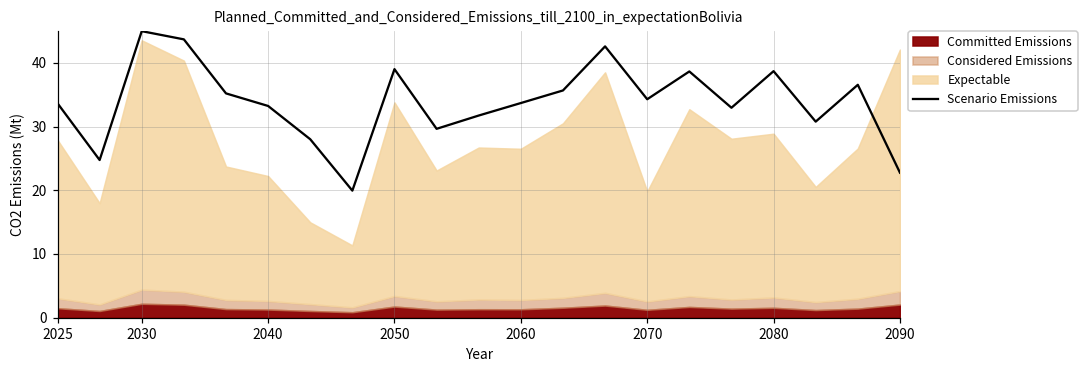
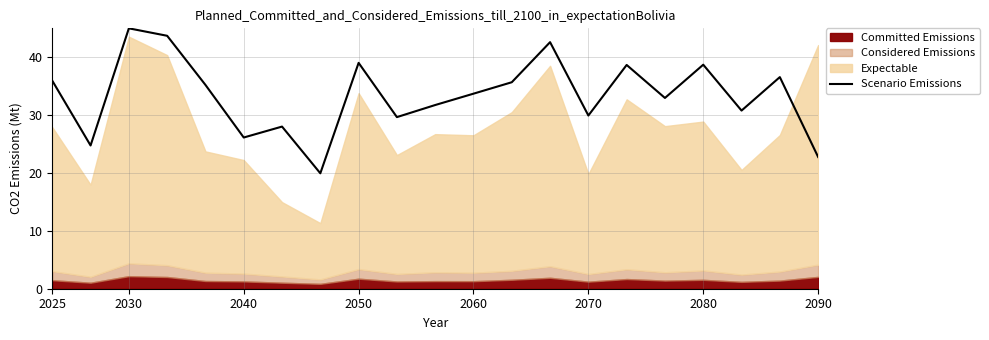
  {
    "Scenario Emissions": {
-     "2025": 34,
+     "2025": 36,
      "2030": 45,
-     "2040": 33,
+     "2040": 26,
      "2050": 39,
      "2060": 34,
-     "2070": 34,
+     "2070": 30,
      "2080": 39,
      "2090": 23
    },
    "Committed Emissions": {
      "2025": 1,
      "2030": 2,
      "2040": 1,
      "2050": 2,
      "2060": 1,
      "2070": 1,
      "2080": 2,
      "2090": 2
    }
  }
